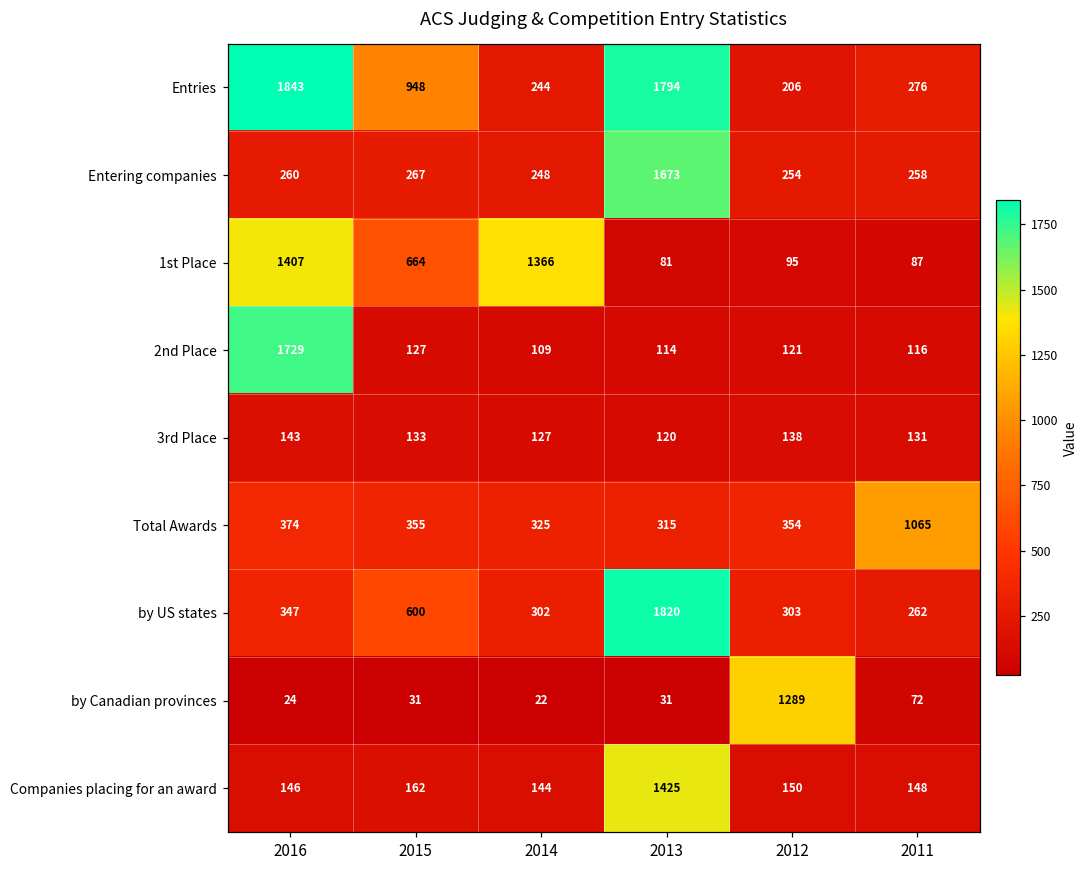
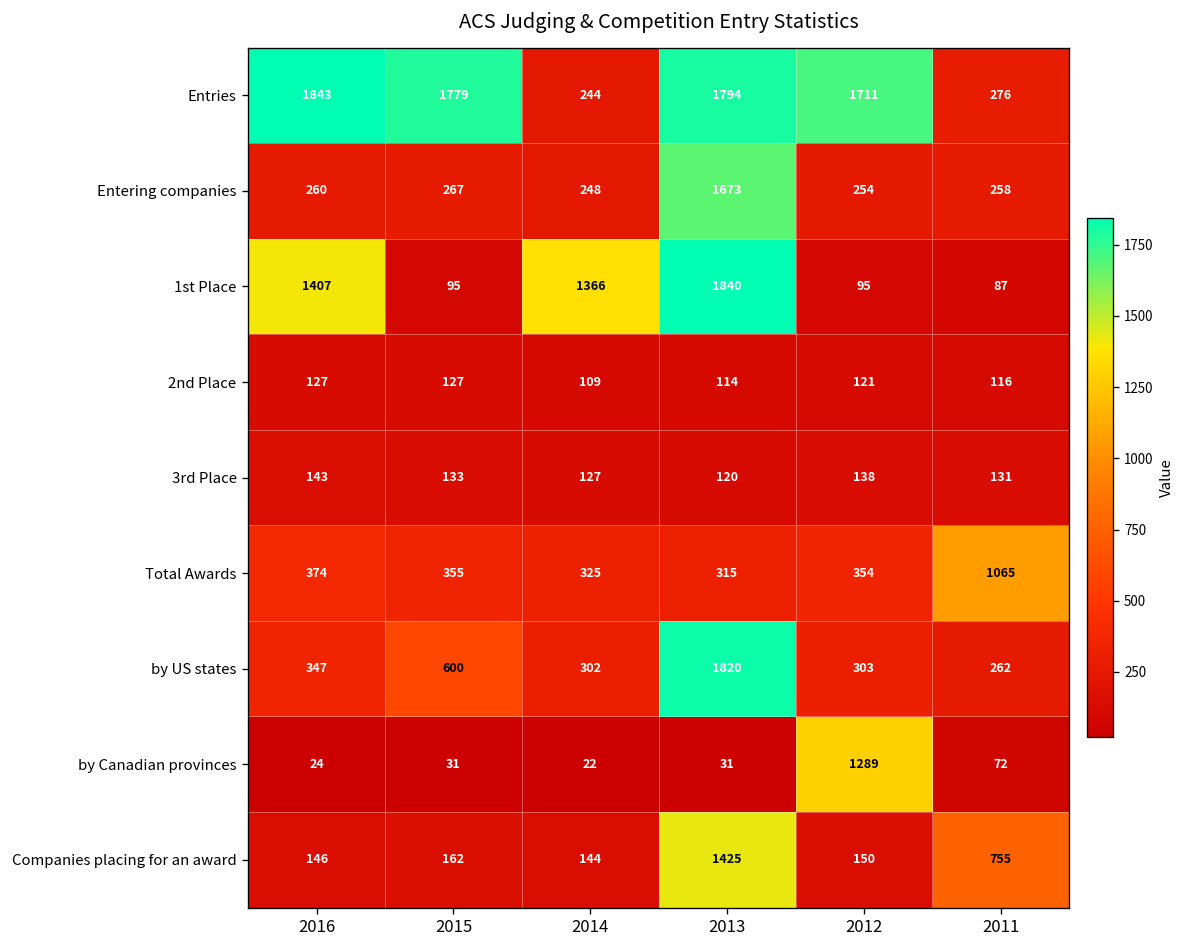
  {
    "Entries": {
      "2016": 1843,
-     "2015": 948,
+     "2015": 1779,
      "2014": 244,
      "2013": 1794,
-     "2012": 206,
+     "2012": 1711,
      "2011": 276
    },
    "Entering companies": {
      "2016": 260,
      "2015": 267,
      "2014": 248,
      "2013": 1673,
      "2012": 254,
      "2011": 258
    },
    "1st Place": {
      "2016": 1407,
-     "2015": 664,
+     "2015": 95,
      "2014": 1366,
-     "2013": 81,
+     "2013": 1840,
      "2012": 95,
      "2011": 87
    },
    "2nd Place": {
-     "2016": 1729,
+     "2016": 127,
      "2015": 127,
      "2014": 109,
      "2013": 114,
      "2012": 121,
      "2011": 116
    },
    "3rd Place": {
      "2016": 143,
      "2015": 133,
      "2014": 127,
      "2013": 120,
      "2012": 138,
      "2011": 131
    },
    "Total Awards": {
      "2016": 374,
      "2015": 355,
      "2014": 325,
      "2013": 315,
      "2012": 354,
      "2011": 1065
    },
    "by US states": {
      "2016": 347,
      "2015": 600,
      "2014": 302,
      "2013": 1820,
      "2012": 303,
      "2011": 262
    },
    "by Canadian provinces": {
      "2016": 24,
      "2015": 31,
      "2014": 22,
      "2013": 31,
      "2012": 1289,
      "2011": 72
    },
    "Companies placing for an award": {
      "2016": 146,
      "2015": 162,
      "2014": 144,
      "2013": 1425,
      "2012": 150,
-     "2011": 148
+     "2011": 755
    }
  }
